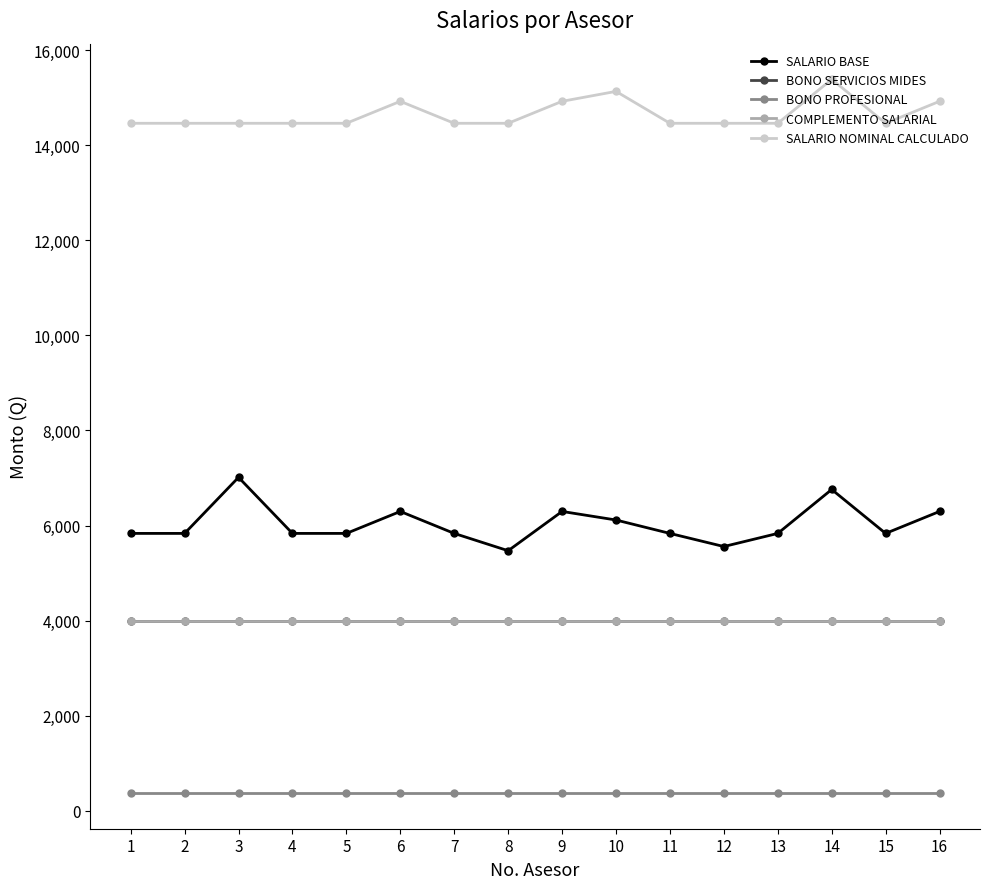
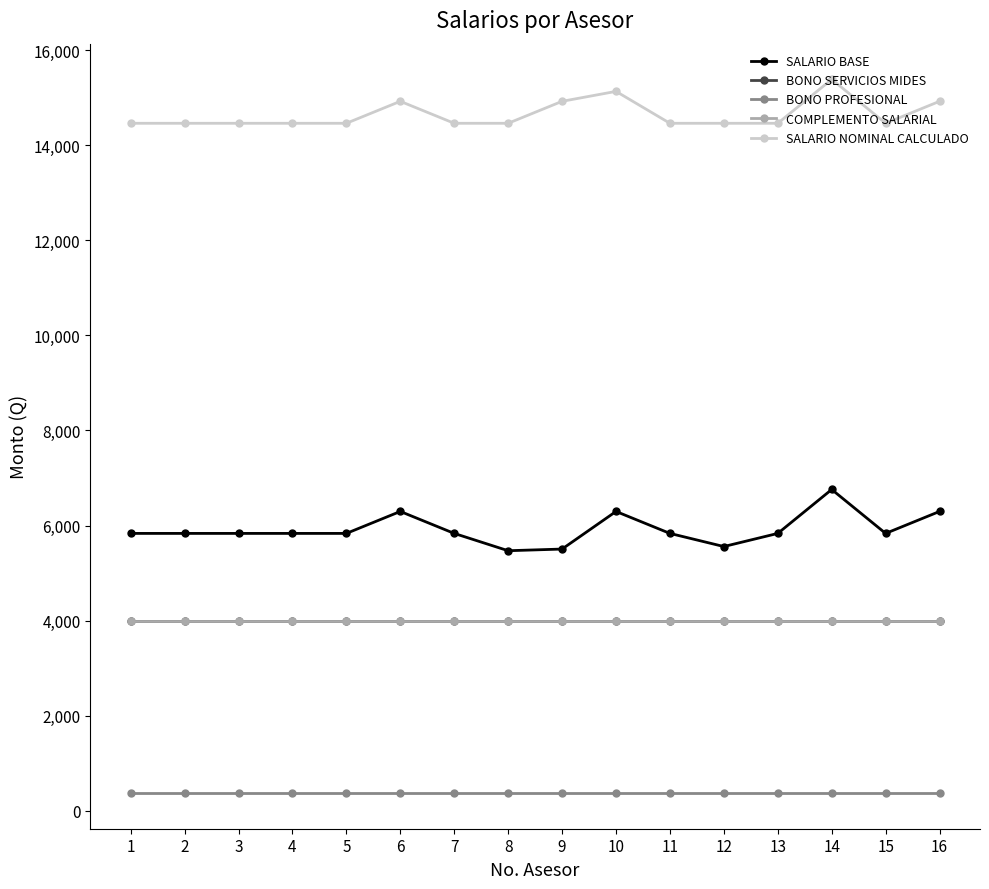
  {
    "SALARIO BASE": {
      "1": "5,800",
      "2": "5,800",
-     "3": "7,000",
+     "3": "5,800",
      "4": "5,800",
      "5": "5,800",
      "6": "6,300",
      "7": "5,800",
      "8": "5,500",
-     "9": "6,300",
-     "10": "6,100",
+     "9": "5,500",
+     "10": "6,300",
      "11": "5,800",
      "12": "5,600",
      "13": "5,800",
      "14": "6,800",
      "15": "5,800",
      "16": "6,300"
    }
  }
